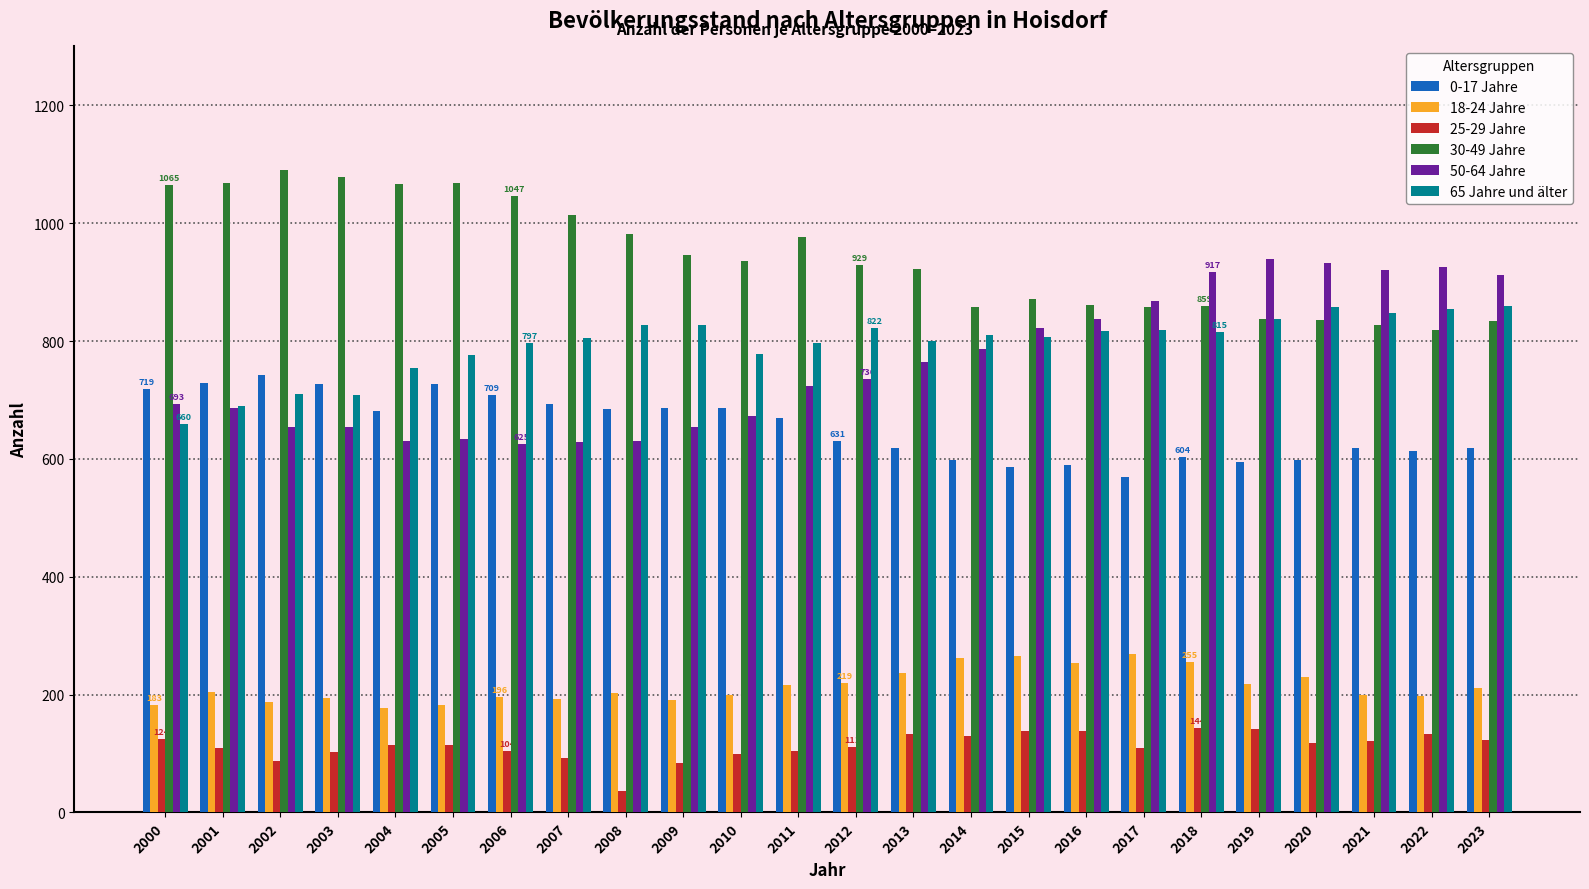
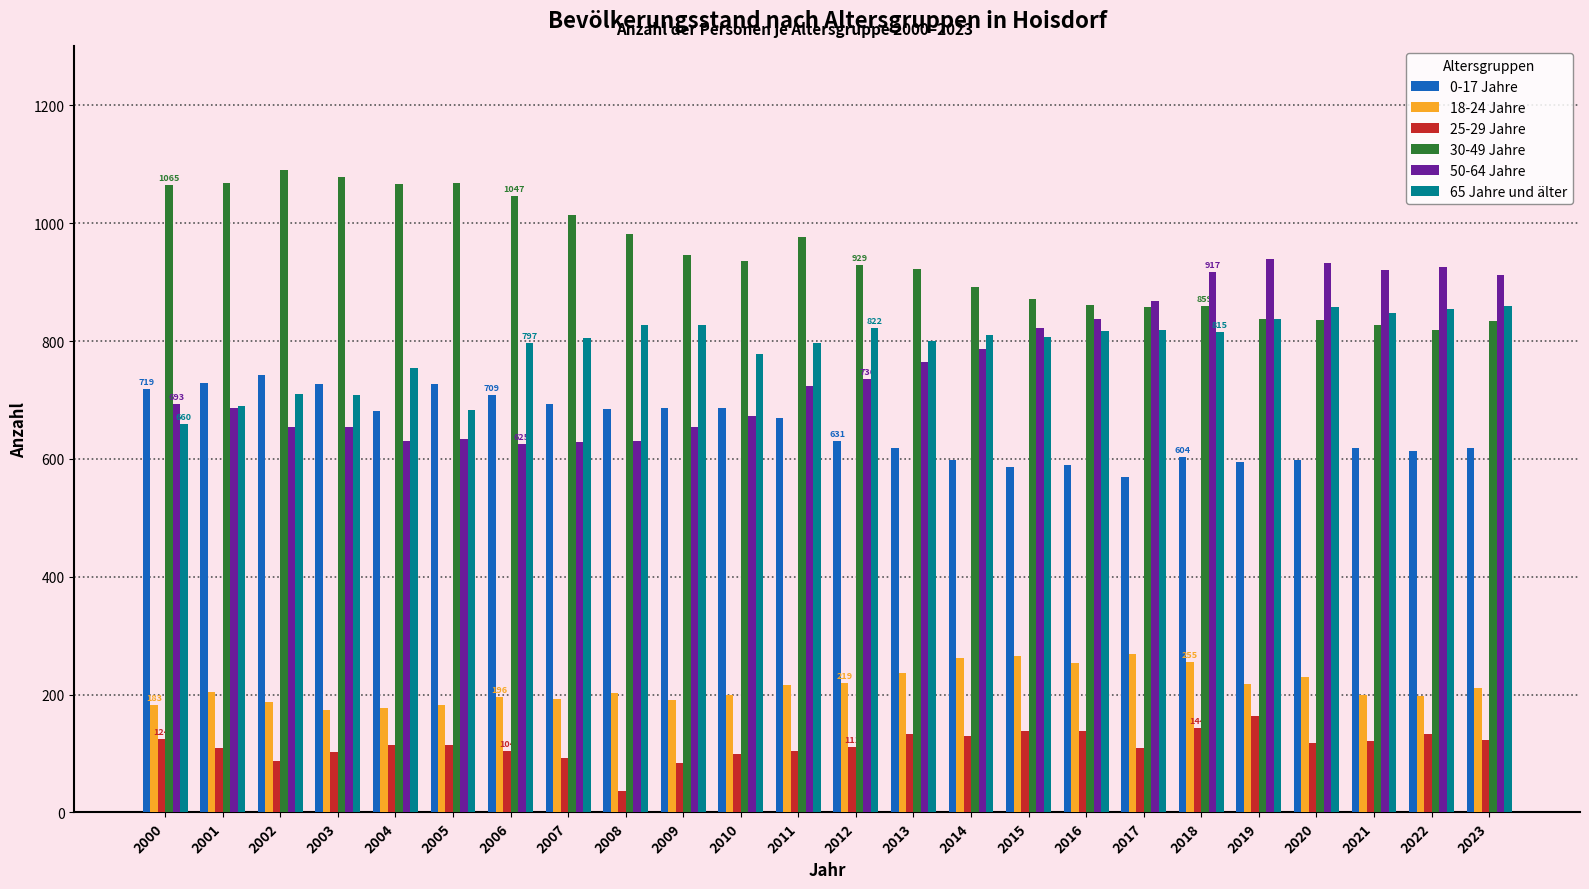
  {
    "0-17 Jahre": {
      "2000": 719,
      "2006": 709,
      "2012": 631,
      "2018": 604
    },
    "18-24 Jahre": {
      "2001": 200,
      "2002": 190,
-     "2003": 200,
+     "2003": 170,
      "2004": 180,
      "2005": 180,
      "2007": 190,
      "2008": 200,
      "2009": 190,
      "2010": 200,
      "2011": 220,
      "2013": 240,
      "2014": 260,
      "2015": 270,
      "2016": 250,
      "2017": 270,
      "2019": 220,
      "2020": 230,
      "2021": 200,
      "2022": 200,
      "2023": 210
    },
    "25-29 Jahre": {
      "2001": 110,
      "2002": 90,
      "2003": 100,
      "2004": 110,
      "2005": 110,
      "2007": 90,
      "2008": 40,
      "2009": 80,
      "2010": 100,
      "2011": 100,
      "2013": 130,
      "2014": 130,
      "2015": 140,
      "2016": 140,
      "2017": 110,
-     "2019": 140,
+     "2019": 160,
      "2020": 120,
      "2021": 120,
      "2022": 130,
      "2023": 120
    },
    "30-49 Jahre": {
      "2001": 1070,
      "2002": 1090,
      "2003": 1080,
      "2004": 1070,
      "2005": 1070,
      "2007": 1010,
      "2008": 980,
      "2009": 950,
      "2010": 940,
      "2011": 980,
      "2013": 920,
-     "2014": 860,
+     "2014": 890,
      "2015": 870,
      "2016": 860,
      "2017": 860,
      "2019": 840,
      "2020": 840,
      "2021": 830,
      "2022": 820,
      "2023": 830
    },
    "50-64 Jahre": {
      "2000": 693,
      "2006": 625,
      "2012": 736,
      "2018": 917
    },
    "65 Jahre und älter": {
      "2001": 690,
      "2002": 710,
      "2003": 710,
      "2004": 750,
-     "2005": 780,
+     "2005": 680,
      "2007": 810,
      "2008": 830,
      "2009": 830,
      "2010": 780,
      "2011": 800,
      "2013": 800,
      "2014": 810,
      "2015": 810,
      "2016": 820,
      "2017": 820,
      "2019": 840,
      "2020": 860,
      "2021": 850,
      "2022": 860,
      "2023": 860
    }
  }
